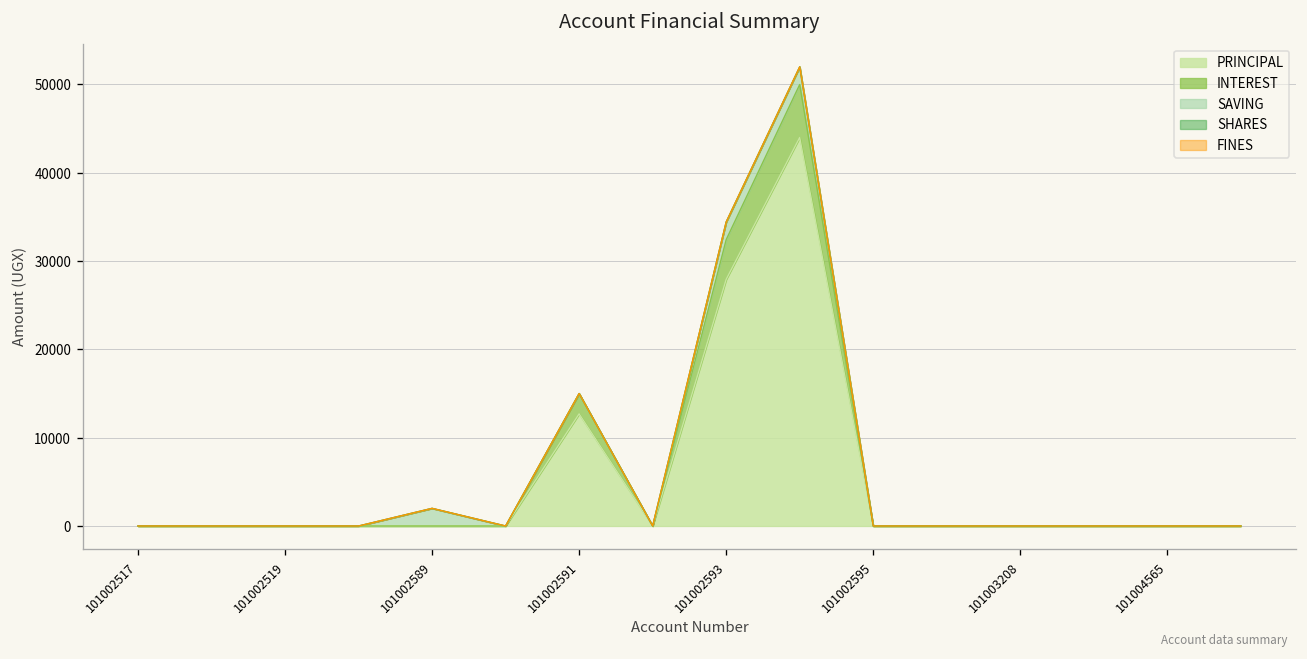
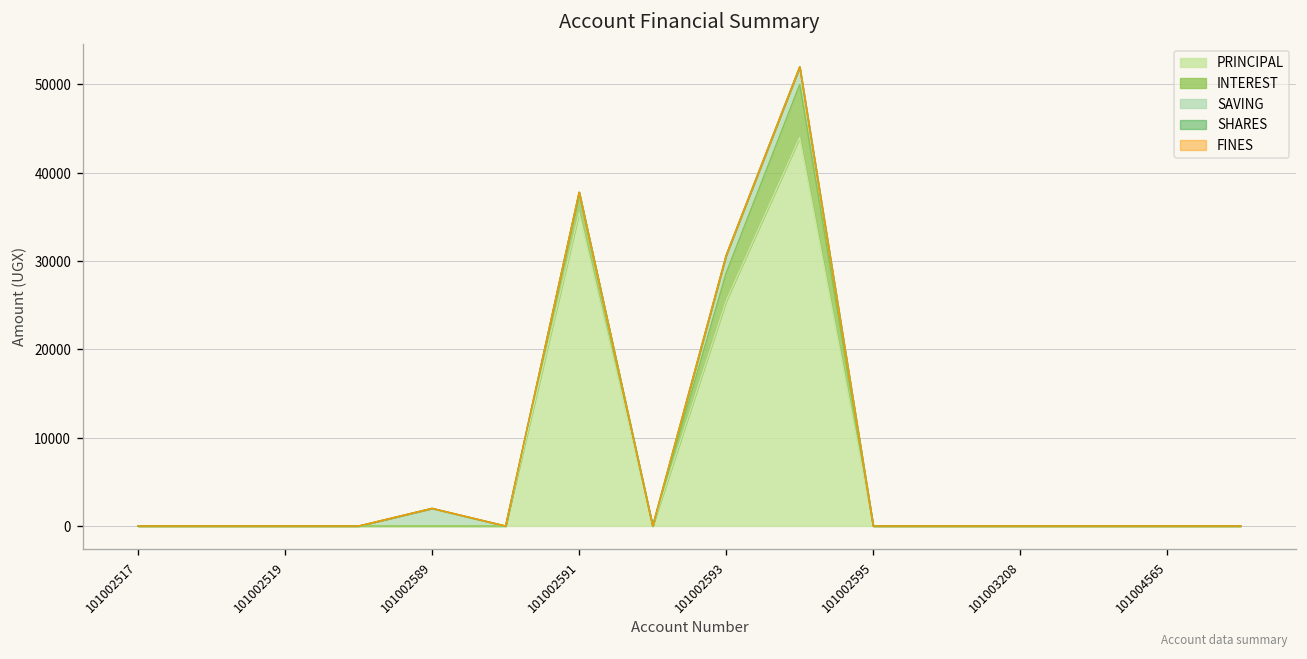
  {
    "PRINCIPAL": {
-     "101002591": 13000,
-     "101002593": 28000
+     "101002591": 35000,
+     "101002593": 26000
    },
    "INTEREST": {
-     "101002593": 5000
+     "101002593": 3000
    }
  }
